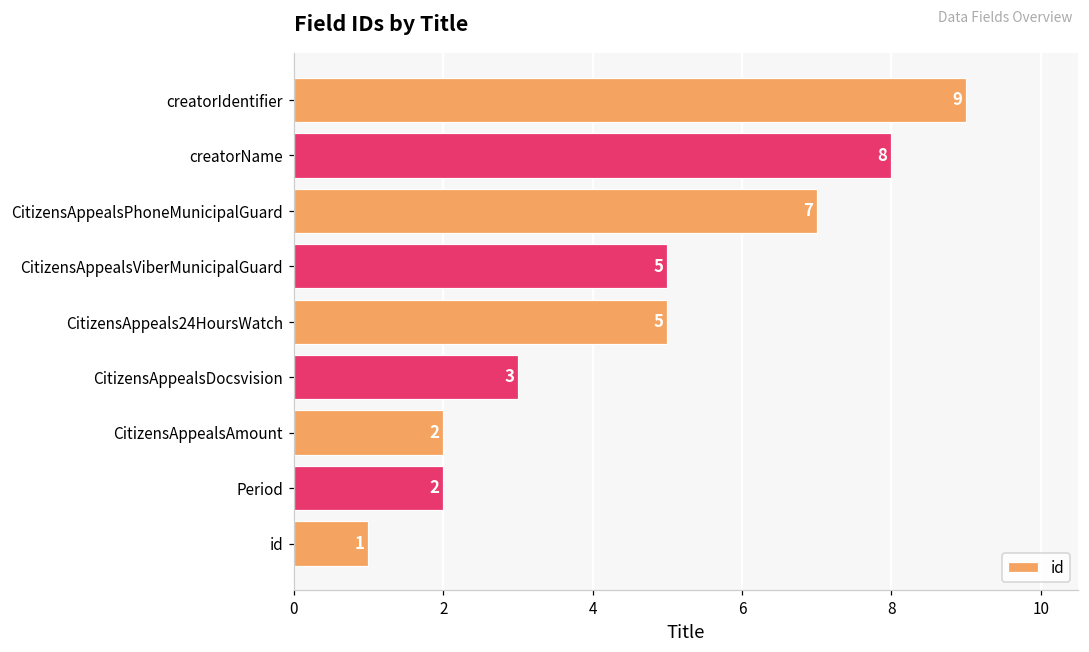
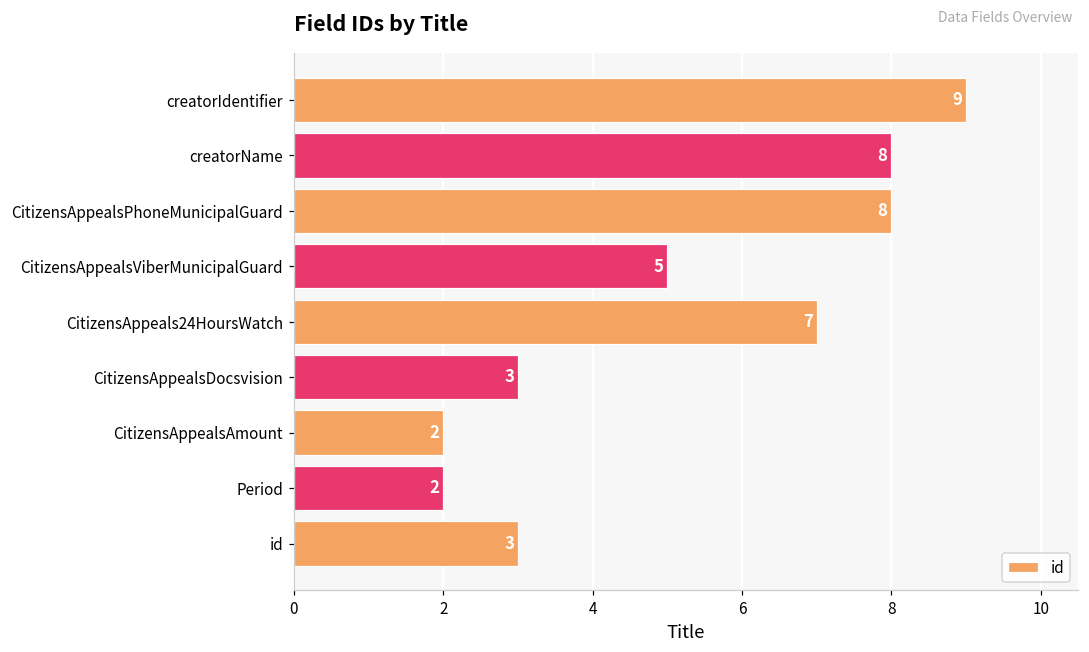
  {
    "creatorIdentifier": 9,
    "creatorName": 8,
-   "CitizensAppealsPhoneMunicipalGuard": 7,
+   "CitizensAppealsPhoneMunicipalGuard": 8,
    "CitizensAppealsViberMunicipalGuard": 5,
-   "CitizensAppeals24HoursWatch": 5,
+   "CitizensAppeals24HoursWatch": 7,
    "CitizensAppealsDocsvision": 3,
    "CitizensAppealsAmount": 2,
    "Period": 2,
-   "id": 1
+   "id": 3
  }
